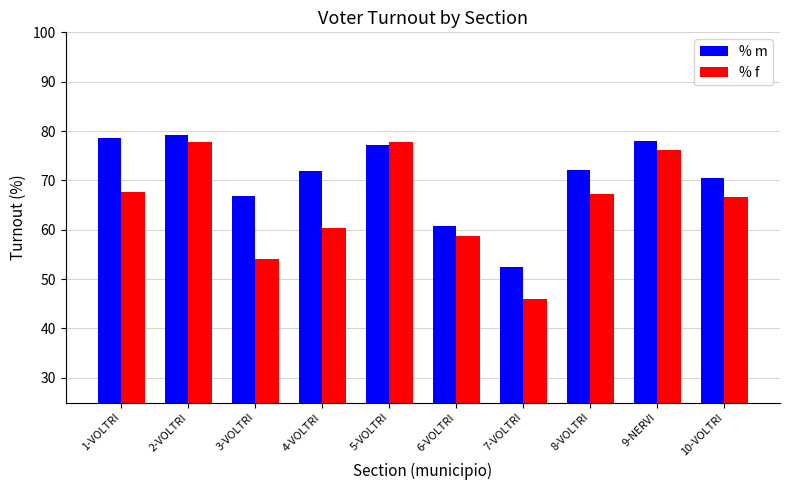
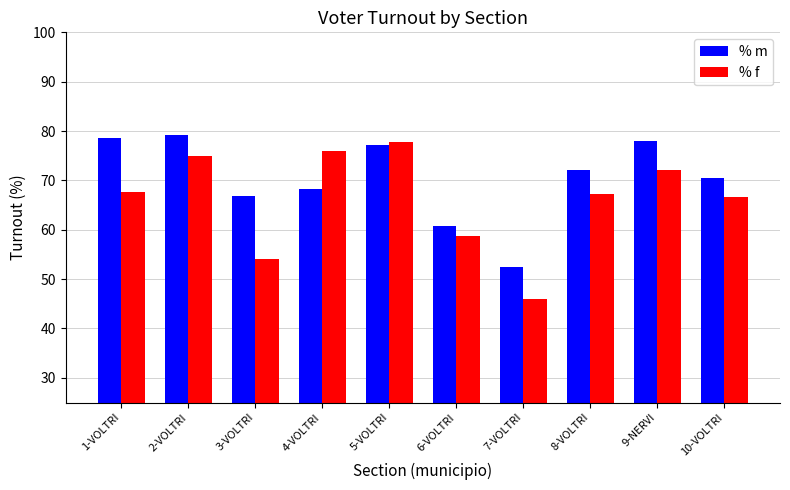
  {
    "% m": {
      "1-VOLTRI": 79,
      "2-VOLTRI": 79,
      "3-VOLTRI": 67,
-     "4-VOLTRI": 72,
+     "4-VOLTRI": 68,
      "5-VOLTRI": 77,
      "6-VOLTRI": 61,
      "7-VOLTRI": 52,
      "8-VOLTRI": 72,
      "9-NERVI": 78,
      "10-VOLTRI": 71
    },
    "% f": {
      "1-VOLTRI": 68,
-     "2-VOLTRI": 78,
+     "2-VOLTRI": 75,
      "3-VOLTRI": 54,
-     "4-VOLTRI": 60,
+     "4-VOLTRI": 76,
      "5-VOLTRI": 78,
      "6-VOLTRI": 59,
      "7-VOLTRI": 46,
      "8-VOLTRI": 67,
-     "9-NERVI": 76,
+     "9-NERVI": 72,
      "10-VOLTRI": 67
    }
  }
